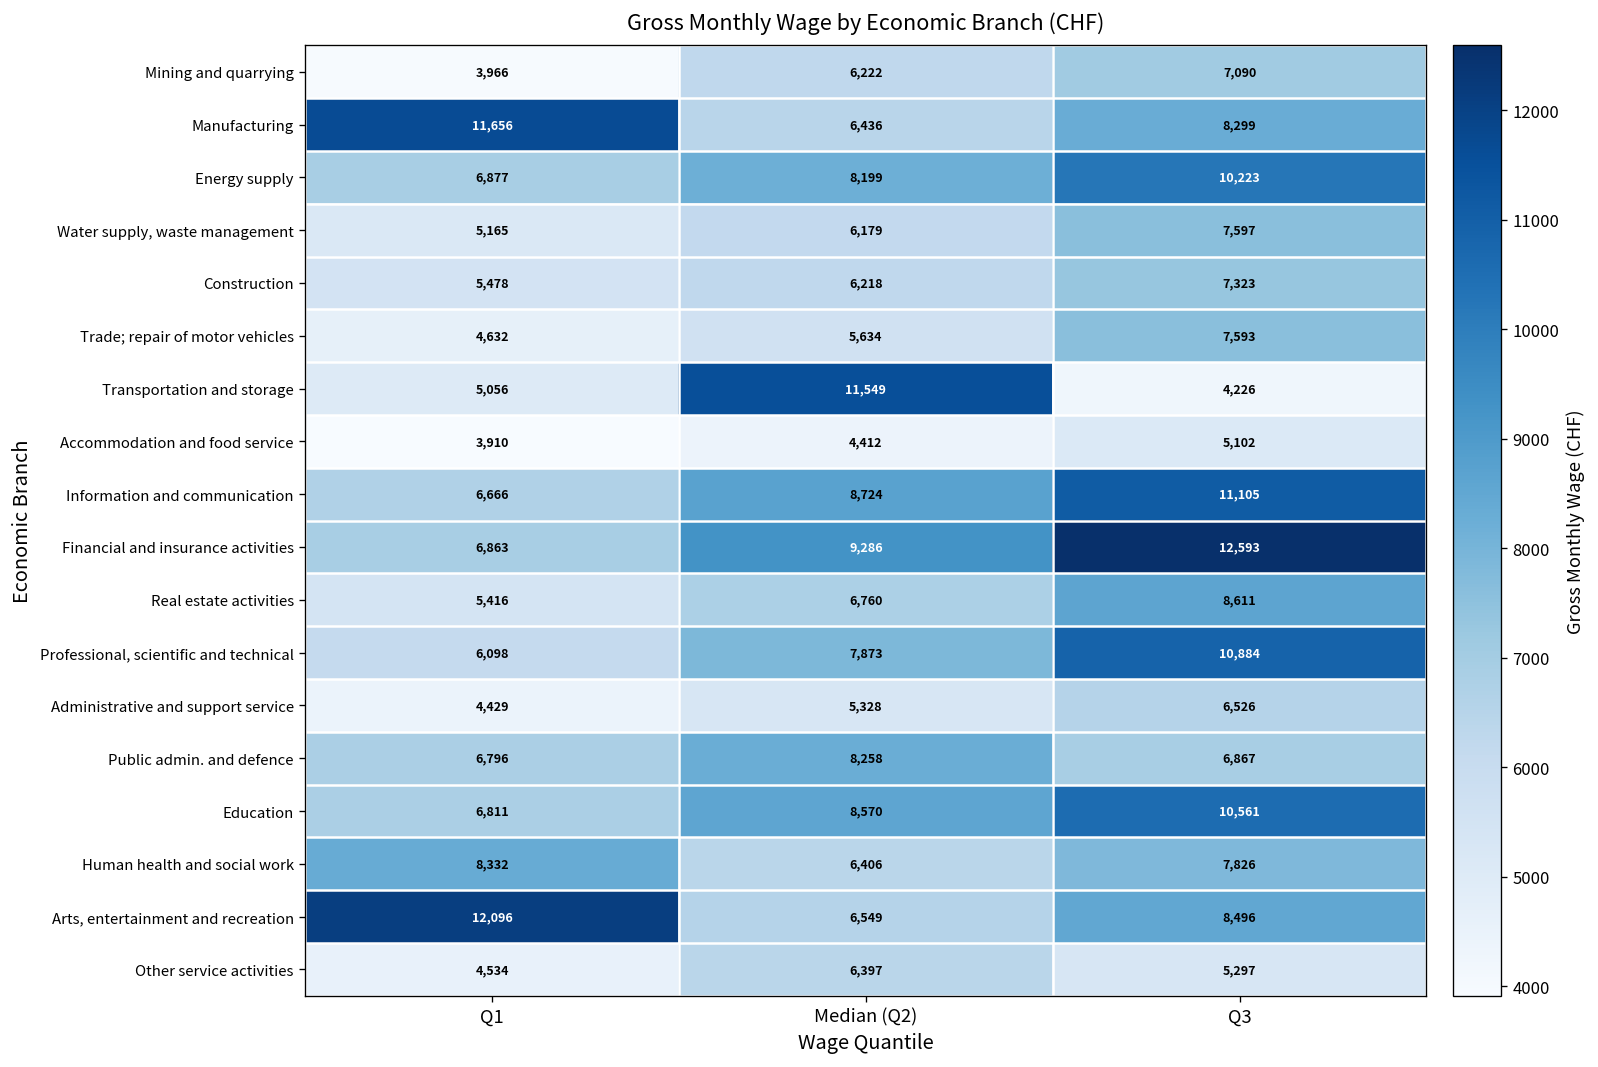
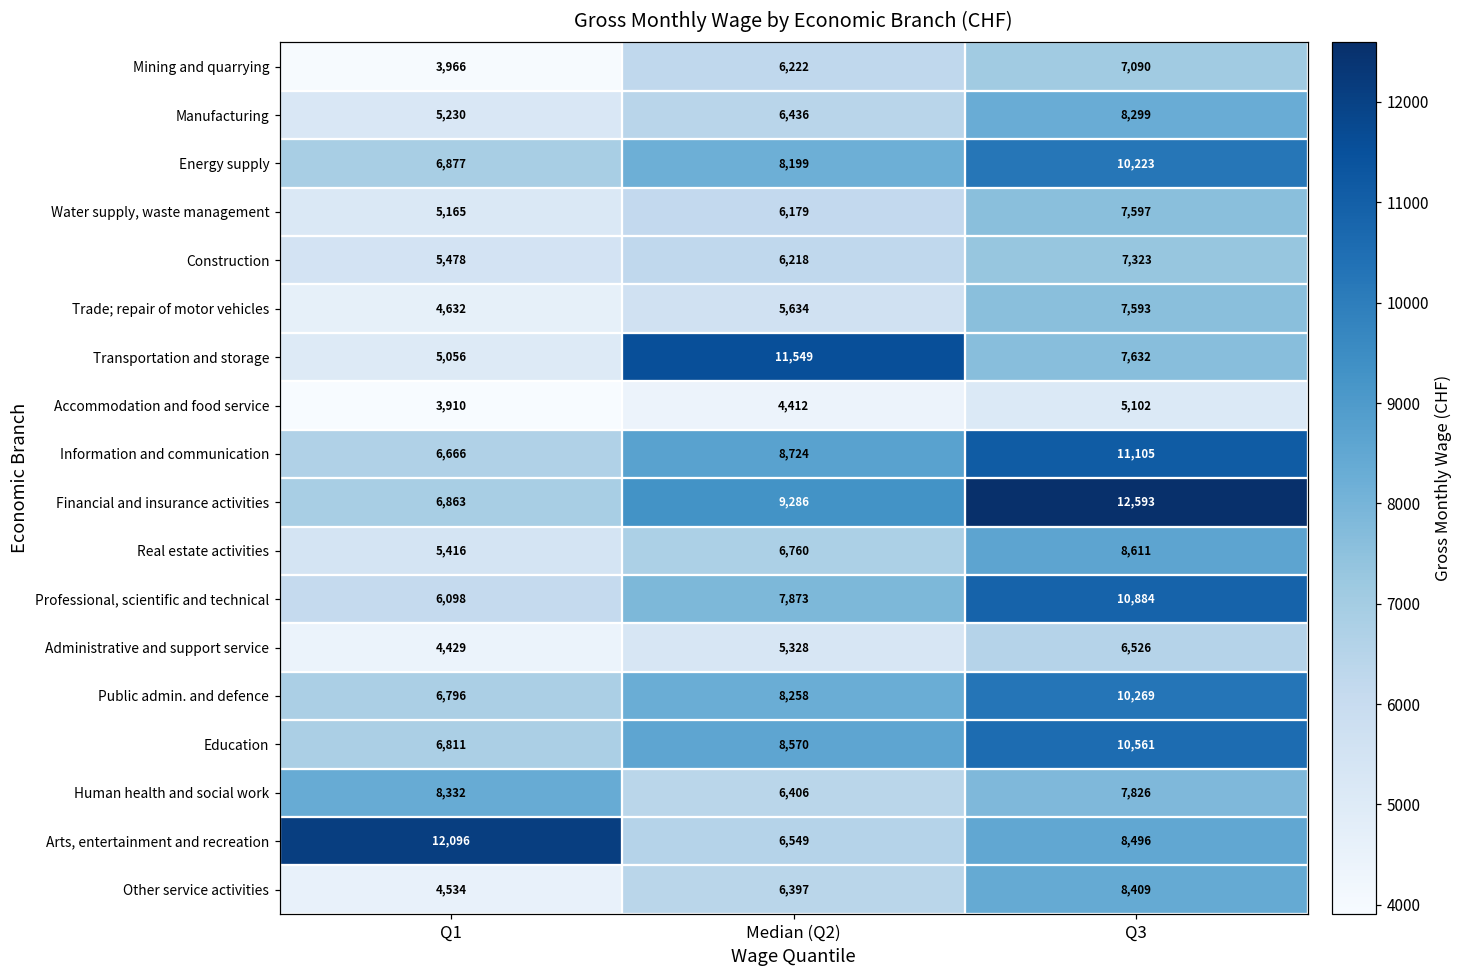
  {
    "Mining and quarrying": {
      "Q1": "3,966",
      "Median (Q2)": "6,222",
      "Q3": "7,090"
    },
    "Manufacturing": {
-     "Q1": "11,656",
+     "Q1": "5,230",
      "Median (Q2)": "6,436",
      "Q3": "8,299"
    },
    "Energy supply": {
      "Q1": "6,877",
      "Median (Q2)": "8,199",
      "Q3": "10,223"
    },
    "Water supply, waste management": {
      "Q1": "5,165",
      "Median (Q2)": "6,179",
      "Q3": "7,597"
    },
    "Construction": {
      "Q1": "5,478",
      "Median (Q2)": "6,218",
      "Q3": "7,323"
    },
    "Trade; repair of motor vehicles": {
      "Q1": "4,632",
      "Median (Q2)": "5,634",
      "Q3": "7,593"
    },
    "Transportation and storage": {
      "Q1": "5,056",
      "Median (Q2)": "11,549",
-     "Q3": "4,226"
+     "Q3": "7,632"
    },
    "Accommodation and food service": {
      "Q1": "3,910",
      "Median (Q2)": "4,412",
      "Q3": "5,102"
    },
    "Information and communication": {
      "Q1": "6,666",
      "Median (Q2)": "8,724",
      "Q3": "11,105"
    },
    "Financial and insurance activities": {
      "Q1": "6,863",
      "Median (Q2)": "9,286",
      "Q3": "12,593"
    },
    "Real estate activities": {
      "Q1": "5,416",
      "Median (Q2)": "6,760",
      "Q3": "8,611"
    },
    "Professional, scientific and technical": {
      "Q1": "6,098",
      "Median (Q2)": "7,873",
      "Q3": "10,884"
    },
    "Administrative and support service": {
      "Q1": "4,429",
      "Median (Q2)": "5,328",
      "Q3": "6,526"
    },
    "Public admin. and defence": {
      "Q1": "6,796",
      "Median (Q2)": "8,258",
-     "Q3": "6,867"
+     "Q3": "10,269"
    },
    "Education": {
      "Q1": "6,811",
      "Median (Q2)": "8,570",
      "Q3": "10,561"
    },
    "Human health and social work": {
      "Q1": "8,332",
      "Median (Q2)": "6,406",
      "Q3": "7,826"
    },
    "Arts, entertainment and recreation": {
      "Q1": "12,096",
      "Median (Q2)": "6,549",
      "Q3": "8,496"
    },
    "Other service activities": {
      "Q1": "4,534",
      "Median (Q2)": "6,397",
-     "Q3": "5,297"
+     "Q3": "8,409"
    }
  }
